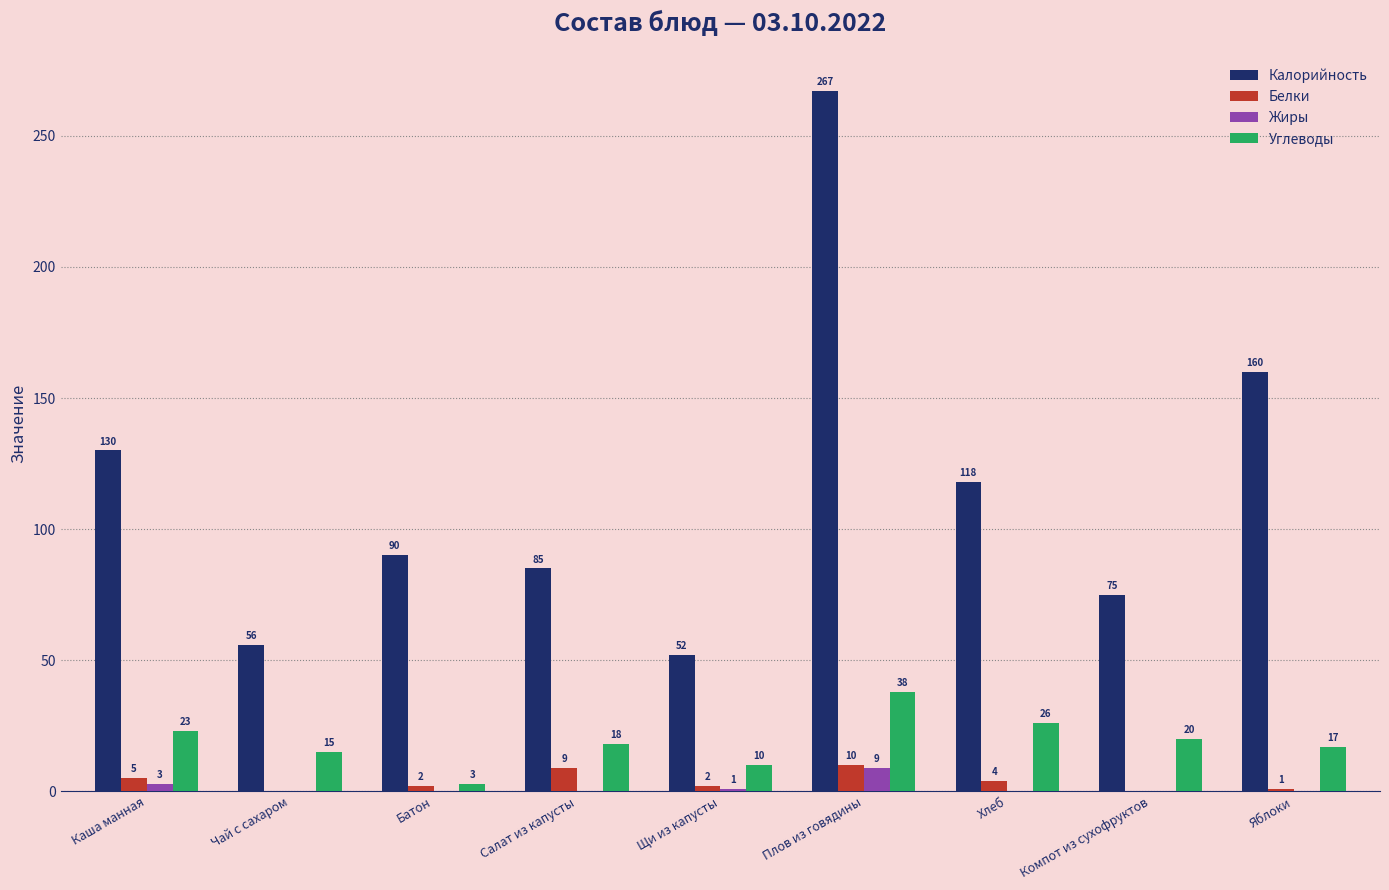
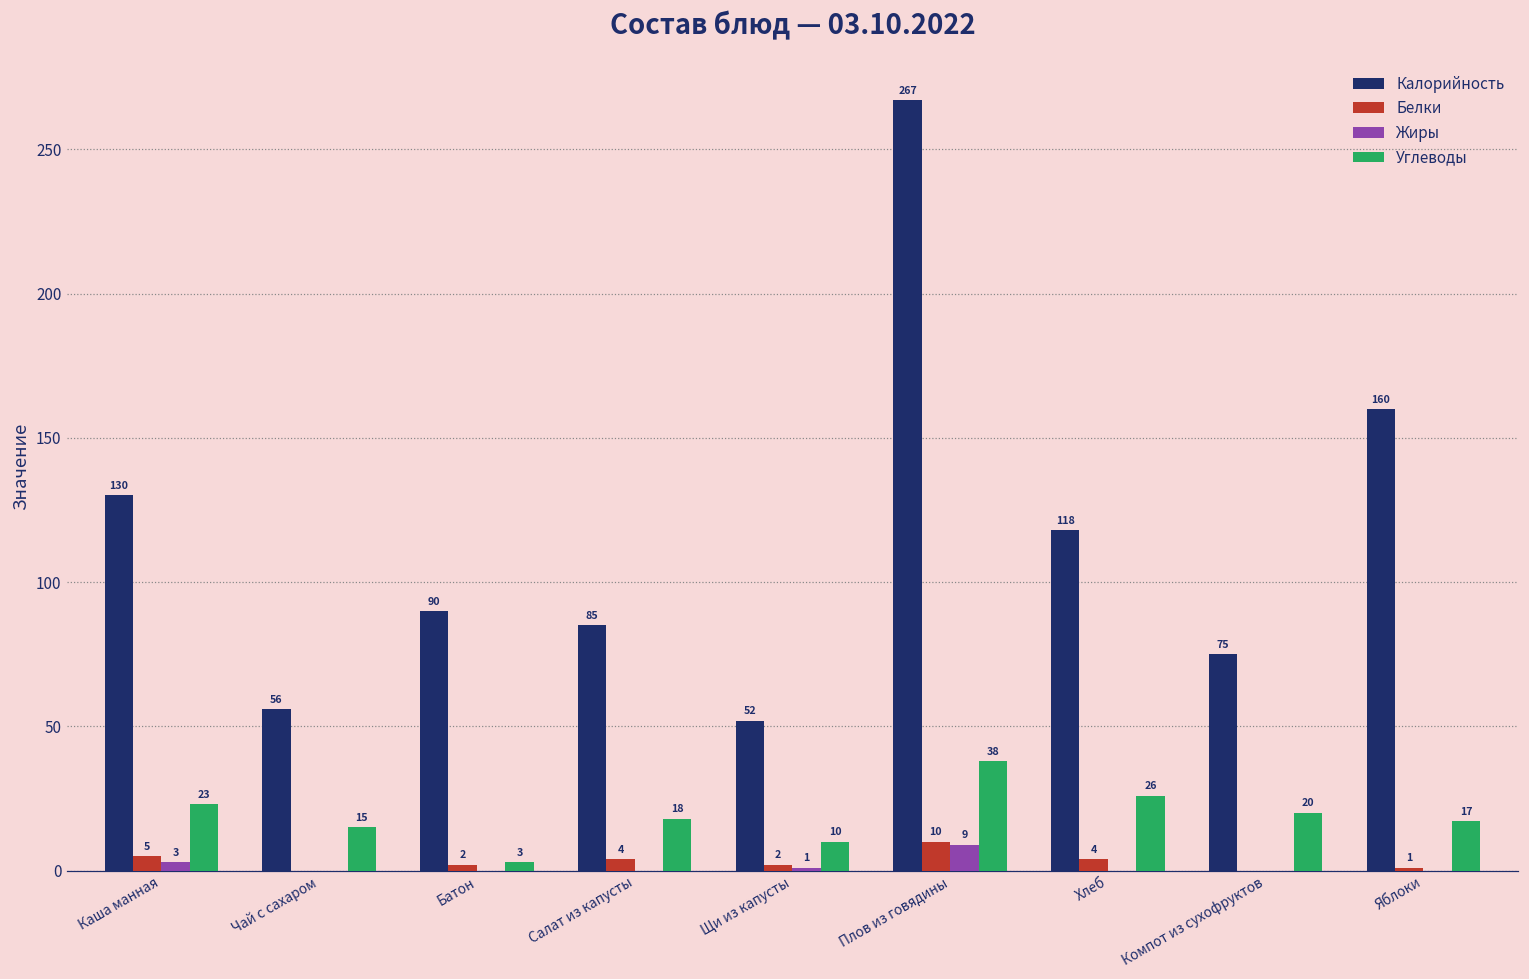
  {
    "Калорийность": {
      "Каша манная": 130,
      "Чай с сахаром": 56,
      "Батон": 90,
      "Салат из капусты": 85,
      "Щи из капусты": 52,
      "Плов из говядины": 267,
      "Хлеб": 118,
      "Компот из сухофруктов": 75,
      "Яблоки": 160
    },
    "Белки": {
      "Каша манная": 5,
      "Батон": 2,
-     "Салат из капусты": 9,
+     "Салат из капусты": 4,
      "Щи из капусты": 2,
      "Плов из говядины": 10,
      "Хлеб": 4,
      "Яблоки": 1
    },
    "Жиры": {
      "Каша манная": 3,
      "Щи из капусты": 1,
      "Плов из говядины": 9
    },
    "Углеводы": {
      "Каша манная": 23,
      "Чай с сахаром": 15,
      "Батон": 3,
      "Салат из капусты": 18,
      "Щи из капусты": 10,
      "Плов из говядины": 38,
      "Хлеб": 26,
      "Компот из сухофруктов": 20,
      "Яблоки": 17
    }
  }
